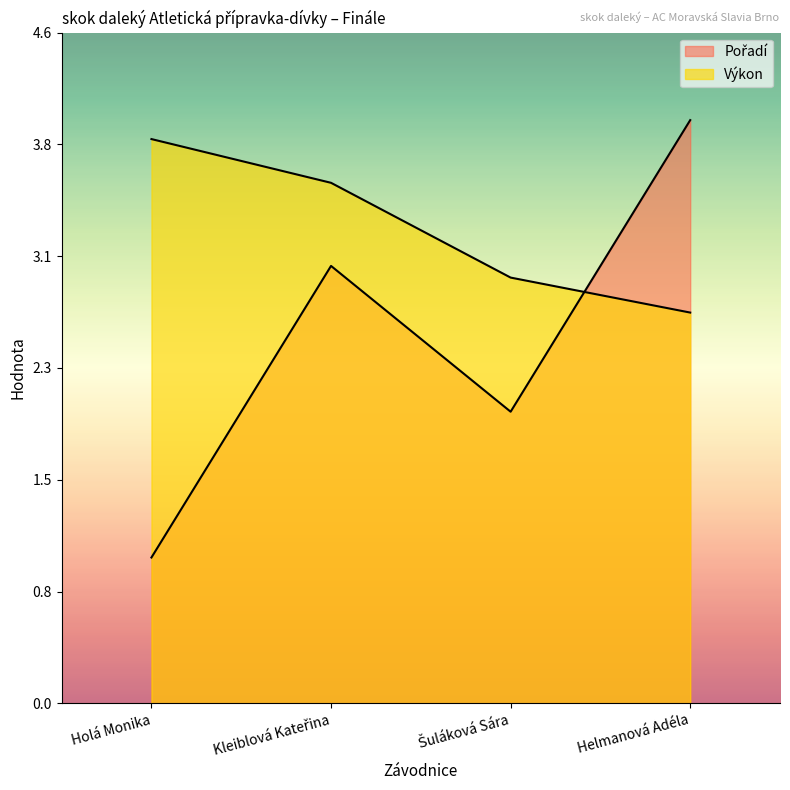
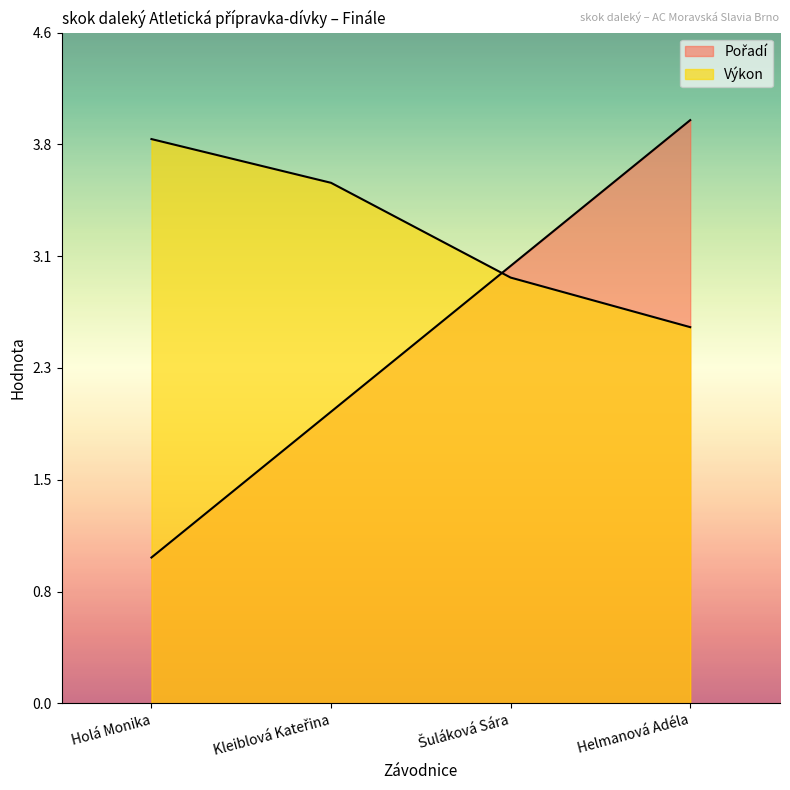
  {
    "Pořadí": {
      "Holá Monika": 1,
-     "Kleiblová Kateřina": 3,
-     "Šuláková Sára": 2,
+     "Kleiblová Kateřina": 2,
+     "Šuláková Sára": 3,
      "Helmanová Adéla": 4
    },
    "Výkon": {
      "Holá Monika": 3.87,
      "Kleiblová Kateřina": 3.57,
      "Šuláková Sára": 2.92,
-     "Helmanová Adéla": 2.68
+     "Helmanová Adéla": 2.58
    }
  }
